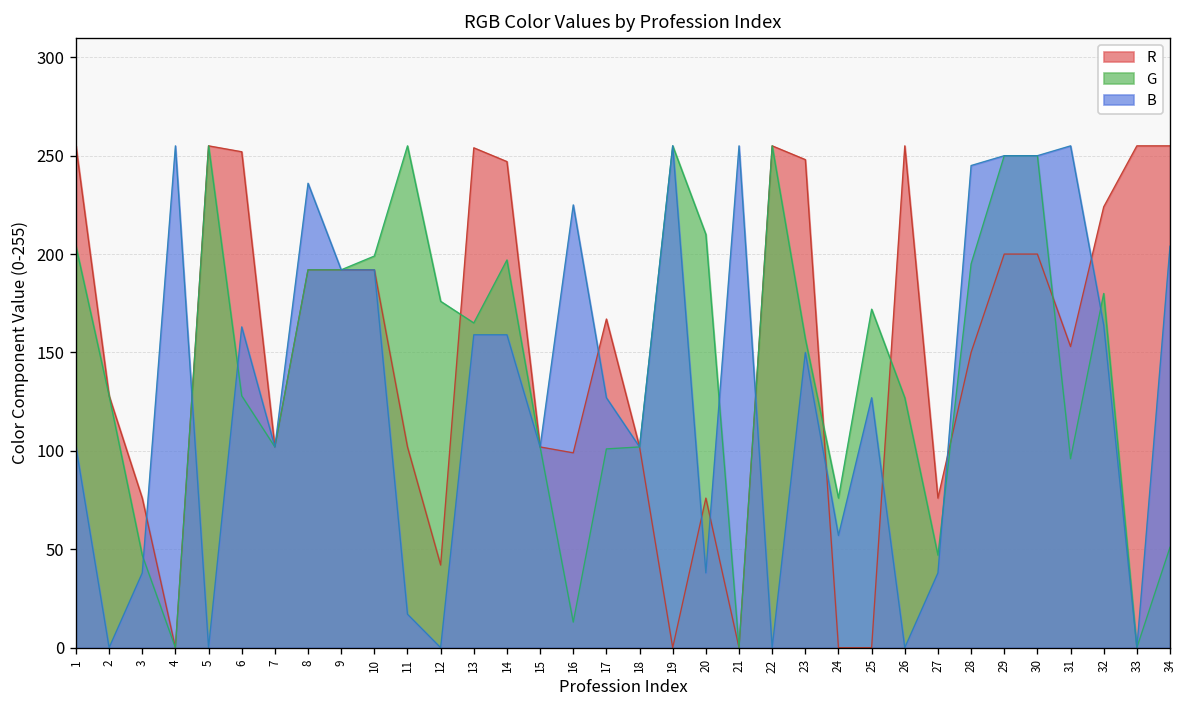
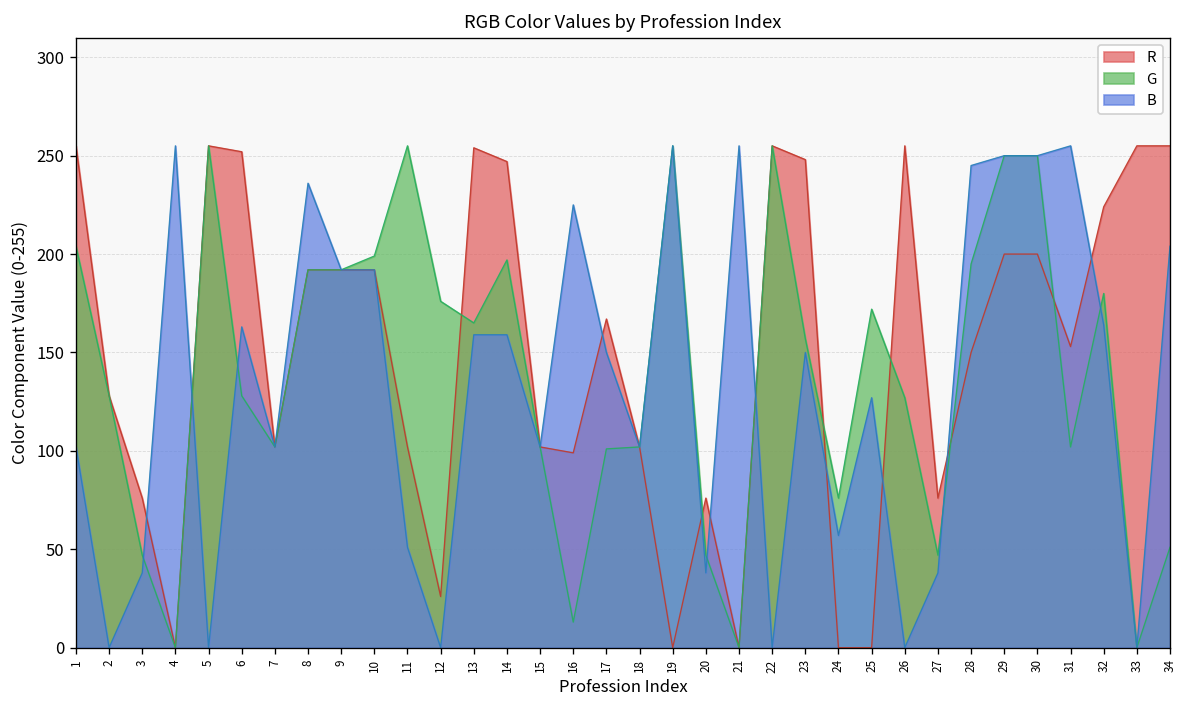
  {
    "R": {
      "1": 255,
      "3": 76,
      "6": 252,
      "11": 102,
-     "12": 42,
+     "12": 26,
      "13": 254,
      "14": 247,
      "16": 99,
      "17": 167,
      "19": 0,
      "20": 76,
      "23": 248,
      "24": 0,
      "25": 0,
      "26": 255,
      "27": 76,
      "28": 150,
      "29": 200,
      "30": 200,
      "31": 153,
      "32": 224,
      "33": 255,
      "34": 255
    },
    "G": {
      "1": 204,
      "3": 47,
      "6": 128,
      "10": 199,
      "11": 255,
      "12": 176,
      "13": 165,
      "14": 197,
      "16": 13,
      "17": 101,
-     "20": 210,
+     "20": 47,
      "23": 157,
      "24": 76,
      "25": 172,
      "26": 127,
      "27": 47,
      "28": 195,
-     "31": 96,
+     "31": 102,
      "32": 180,
      "34": 51
    },
    "B": {
      "1": 102,
      "2": 0,
      "3": 38,
      "4": 255,
      "5": 0,
      "6": 163,
      "8": 236,
-     "11": 17,
+     "11": 51,
      "12": 0,
      "13": 159,
      "14": 159,
      "16": 225,
-     "17": 127,
+     "17": 150,
      "20": 38,
      "21": 255,
      "22": 0,
      "23": 150,
      "24": 57,
      "25": 127,
      "26": 0,
      "27": 38,
      "28": 245,
      "31": 255,
      "32": 164,
      "34": 204
    }
  }
